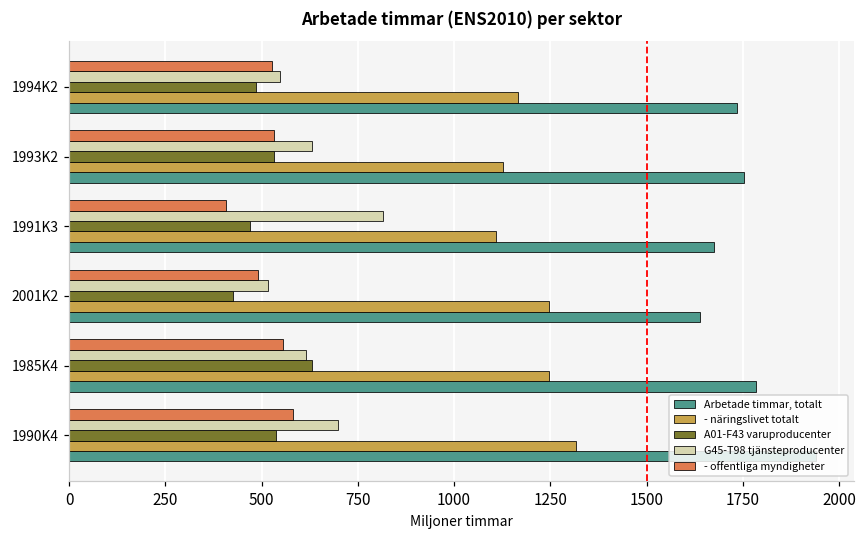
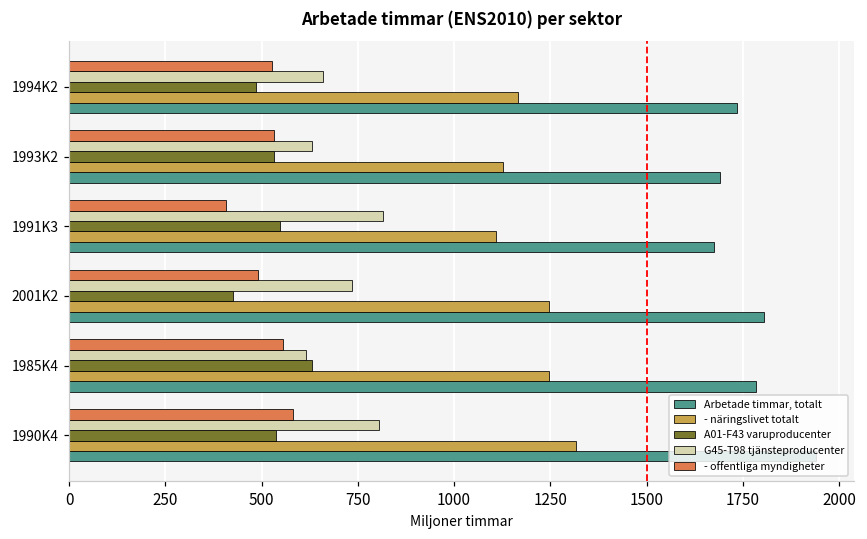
  {
    "Arbetade timmar, totalt": {
      "1994K2": 1730,
-     "1993K2": 1750,
+     "1993K2": 1690,
      "1991K3": 1680,
-     "2001K2": 1640,
+     "2001K2": 1810,
      "1985K4": 1780
    },
    "A01-F43 varuproducenter": {
      "1994K2": 490,
      "1993K2": 530,
-     "1991K3": 470,
+     "1991K3": 550,
      "2001K2": 430,
      "1985K4": 630,
      "1990K4": 540
    },
    "G45-T98 tjänsteproducenter": {
-     "1994K2": 550,
+     "1994K2": 660,
      "1993K2": 630,
      "1991K3": 820,
-     "2001K2": 520,
+     "2001K2": 740,
      "1985K4": 620,
-     "1990K4": 700
+     "1990K4": 800
    }
  }
